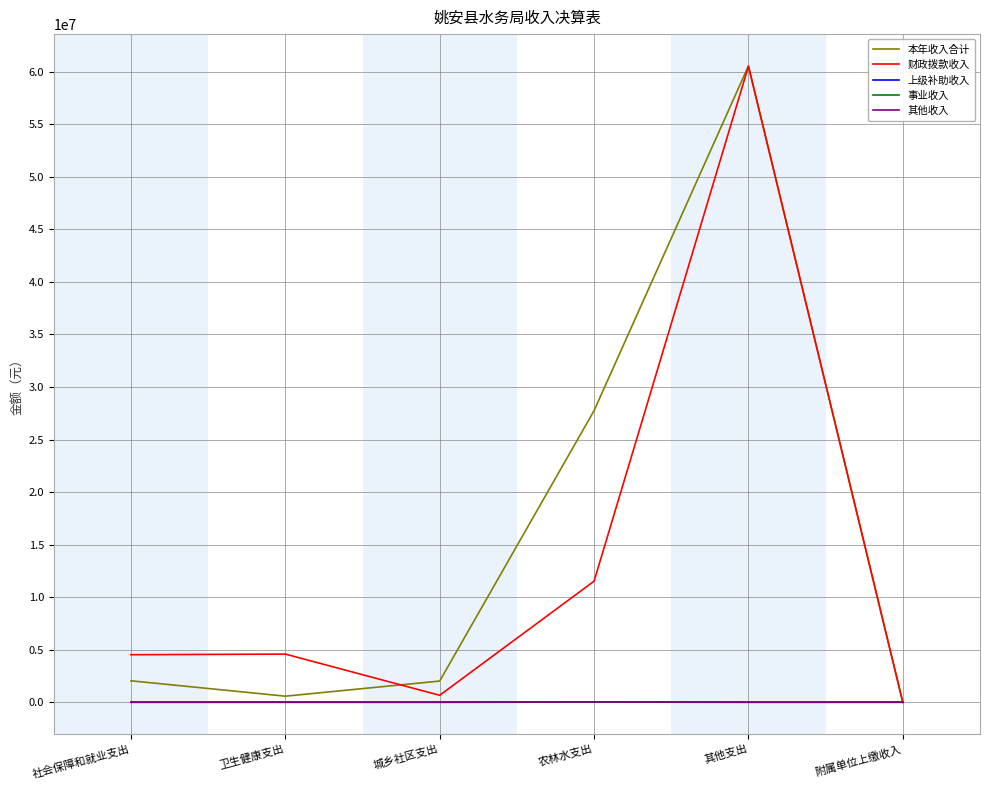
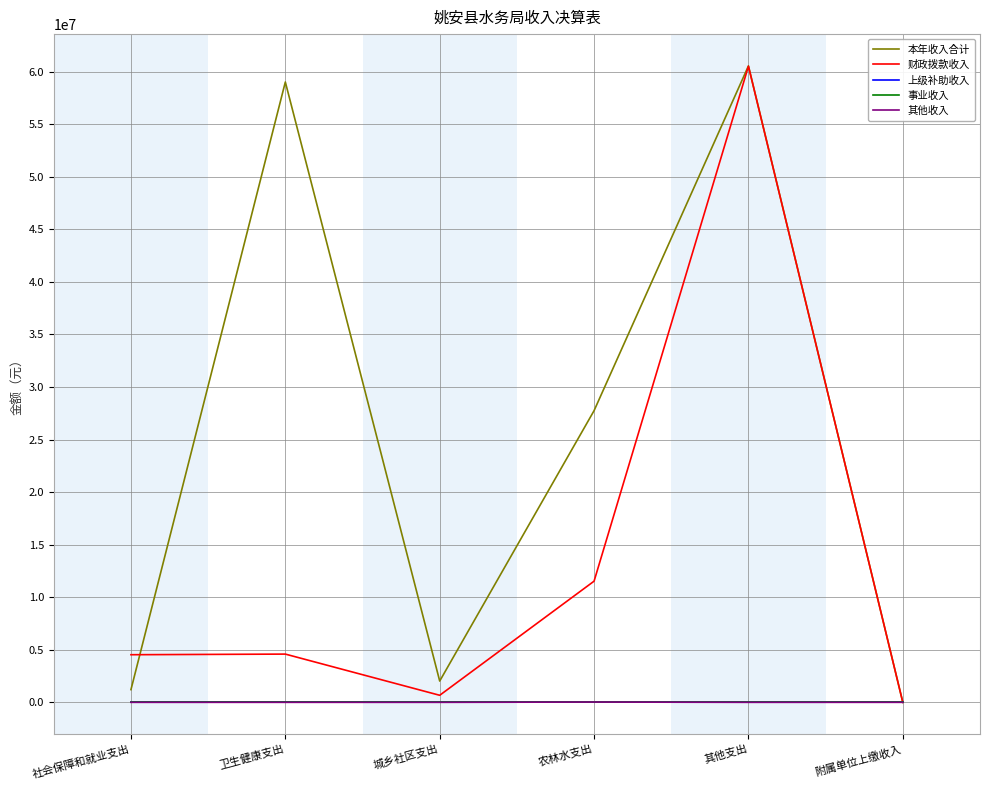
  {
    "本年收入合计": {
-     "社会保障和就业支出": 2000000,
-     "卫生健康支出": 600000,
+     "社会保障和就业支出": 1200000,
+     "卫生健康支出": 59000000,
      "城乡社区支出": 2000000,
      "农林水支出": 27800000
    },
    "财政拨款收入": {
      "社会保障和就业支出": 4500000,
      "卫生健康支出": 4600000,
      "城乡社区支出": 700000,
      "农林水支出": 11500000
    },
    "其他收入": {
      "社会保障和就业支出": 0,
      "卫生健康支出": 0,
      "城乡社区支出": 0,
      "农林水支出": 0,
      "其他支出": 0
    }
  }
